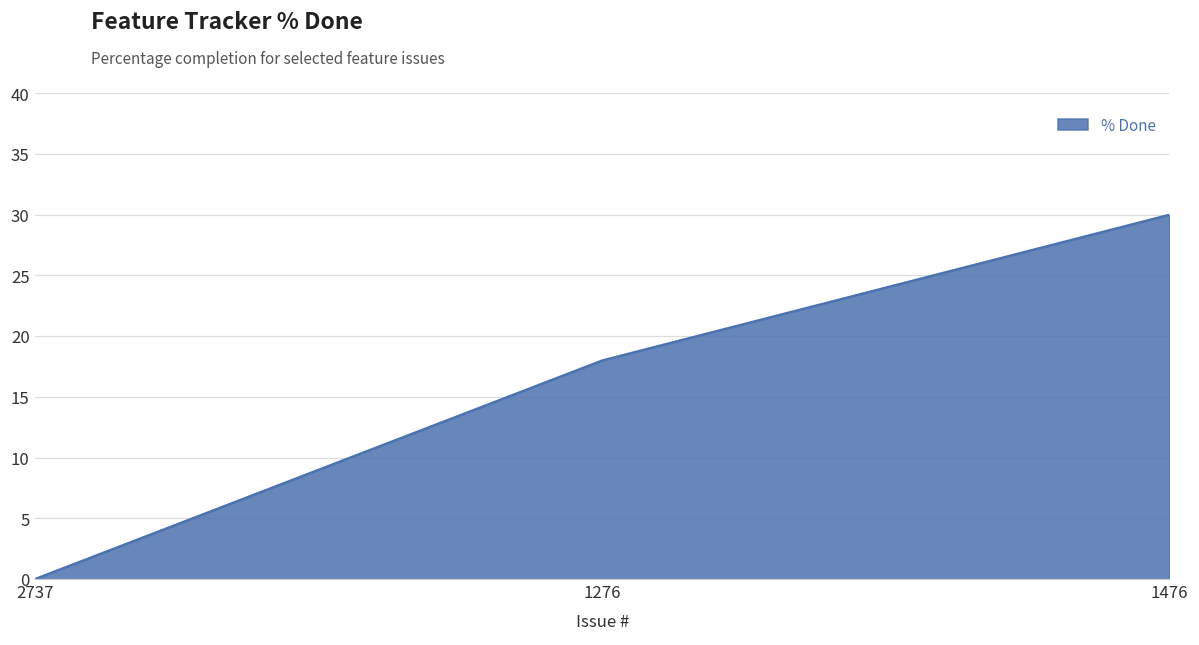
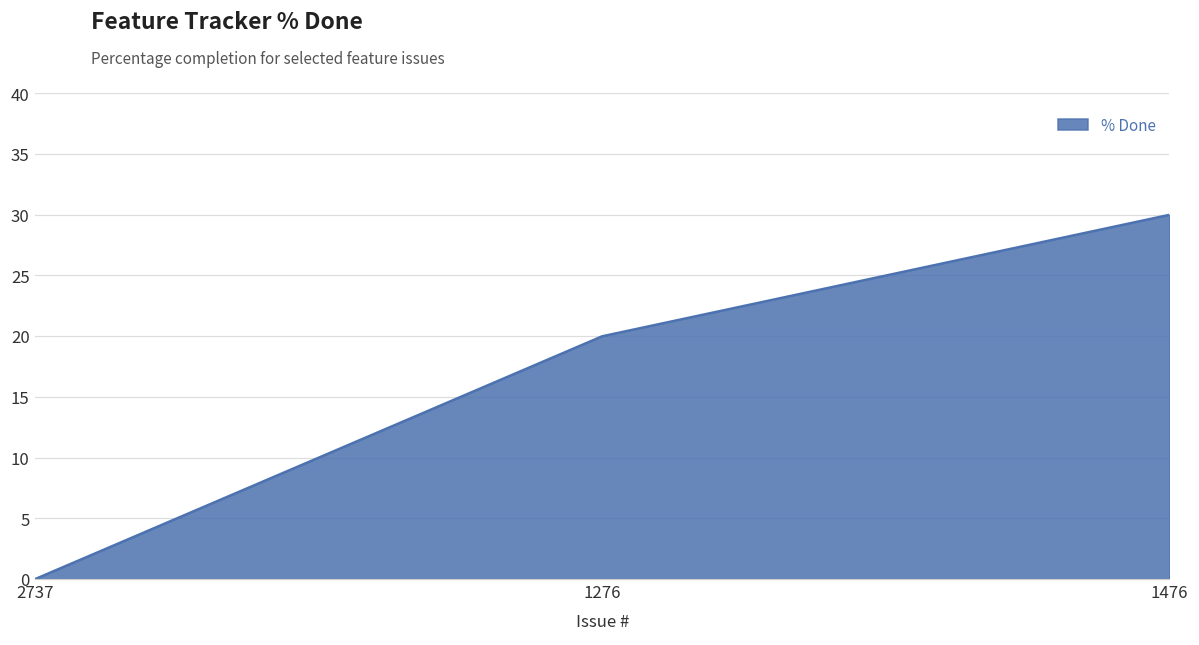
  {
    "2737": 0,
-   "1276": 18,
+   "1276": 20,
    "1476": 30
  }
